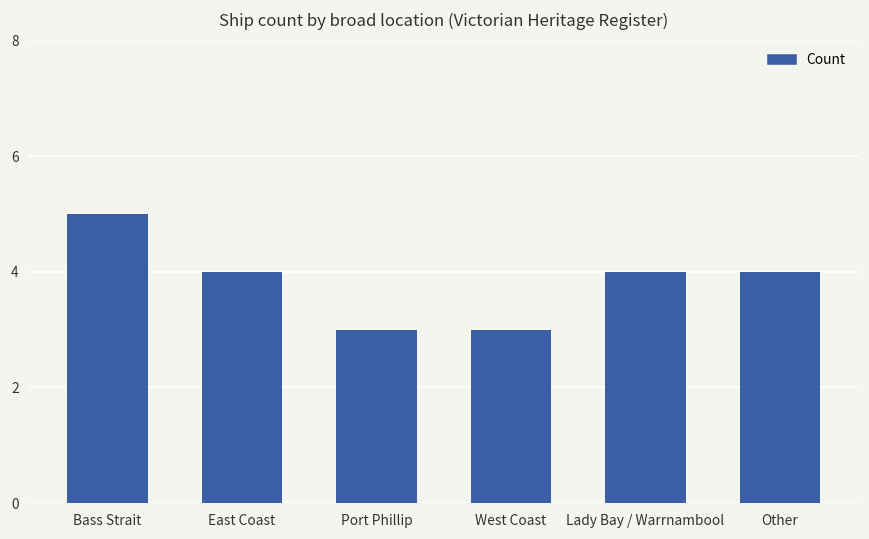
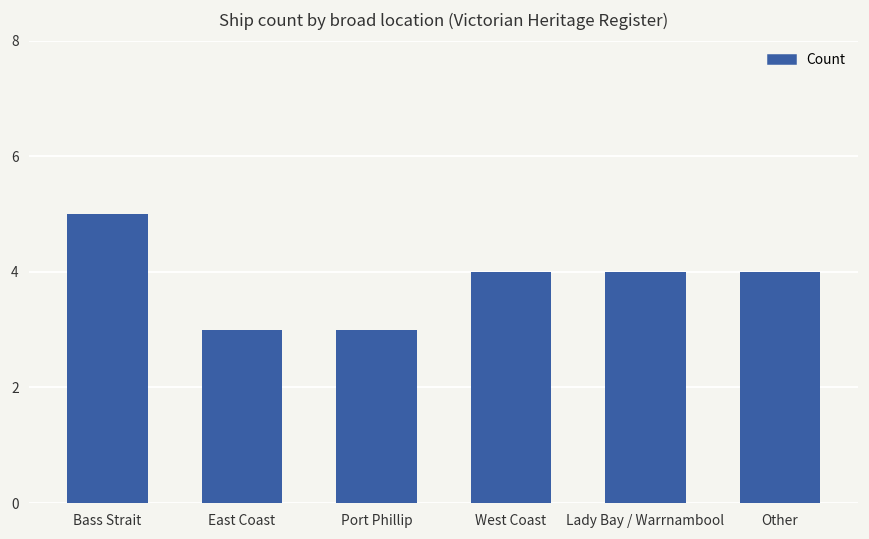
  {
    "Bass Strait": 5,
-   "East Coast": 4,
+   "East Coast": 3,
    "Port Phillip": 3,
-   "West Coast": 3,
+   "West Coast": 4,
    "Lady Bay / Warrnambool": 4,
    "Other": 4
  }
